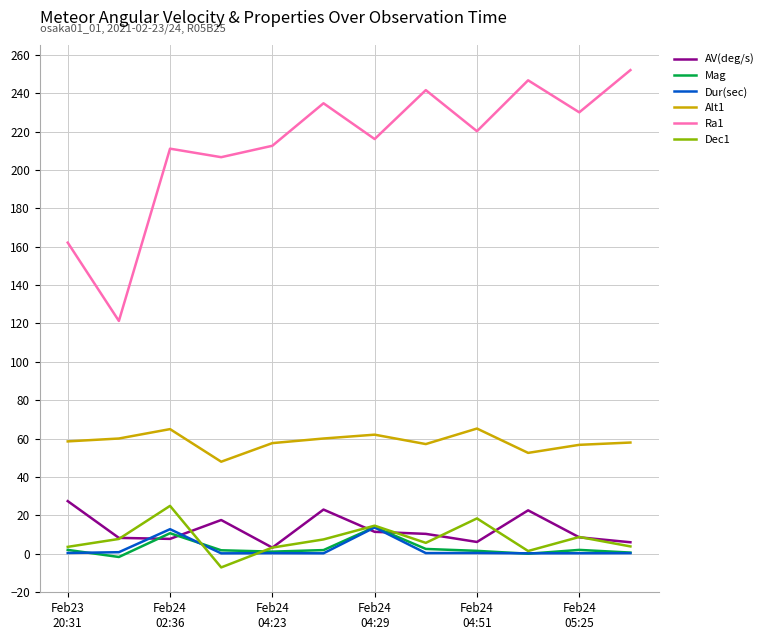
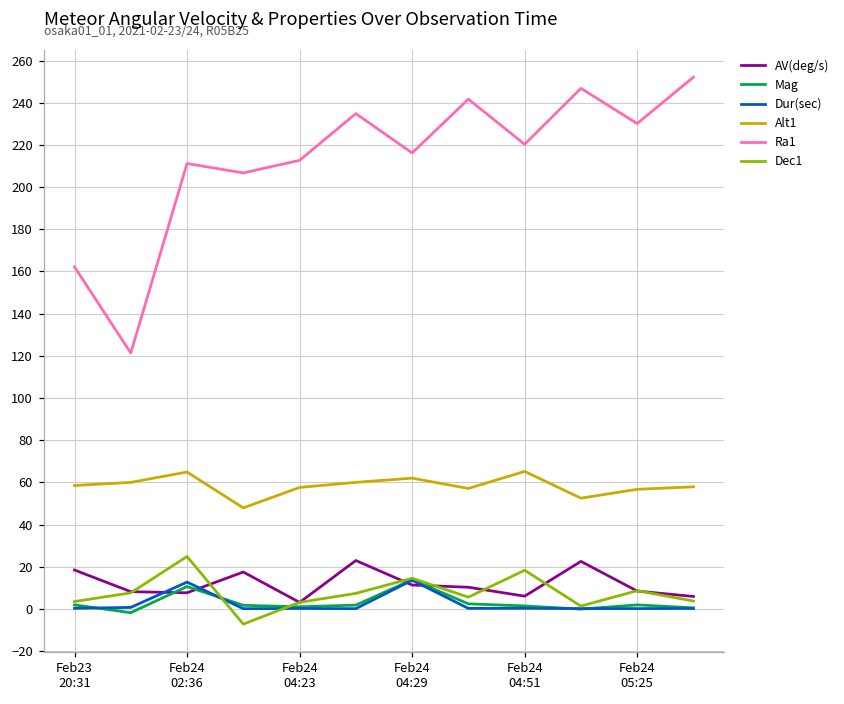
  {
    "AV(deg/s)": {
-     "Feb23 20:31": 27,
+     "Feb23 20:31": 18,
      "Feb24 02:36": 8,
      "Feb24 04:29": 11,
      "Feb24 04:51": 6
    },
    "Mag": {
      "Feb23 20:31": 2,
      "Feb24 02:36": 11,
      "Feb24 05:25": 2
    },
    "Dur(sec)": {
      "Feb23 20:31": 0,
      "Feb24 02:36": 13,
      "Feb24 05:25": 0
    },
    "Alt1": {
      "Feb23 20:31": 59,
      "Feb24 02:36": 65,
      "Feb24 04:23": 58,
      "Feb24 04:29": 62,
      "Feb24 04:51": 65,
      "Feb24 05:25": 57
    },
    "Ra1": {
      "Feb23 20:31": 162,
      "Feb24 02:36": 211,
      "Feb24 04:23": 213,
      "Feb24 04:29": 216,
      "Feb24 04:51": 220,
      "Feb24 05:25": 230
    },
    "Dec1": {
      "Feb23 20:31": 3,
      "Feb24 02:36": 25,
      "Feb24 04:51": 18
    }
  }
